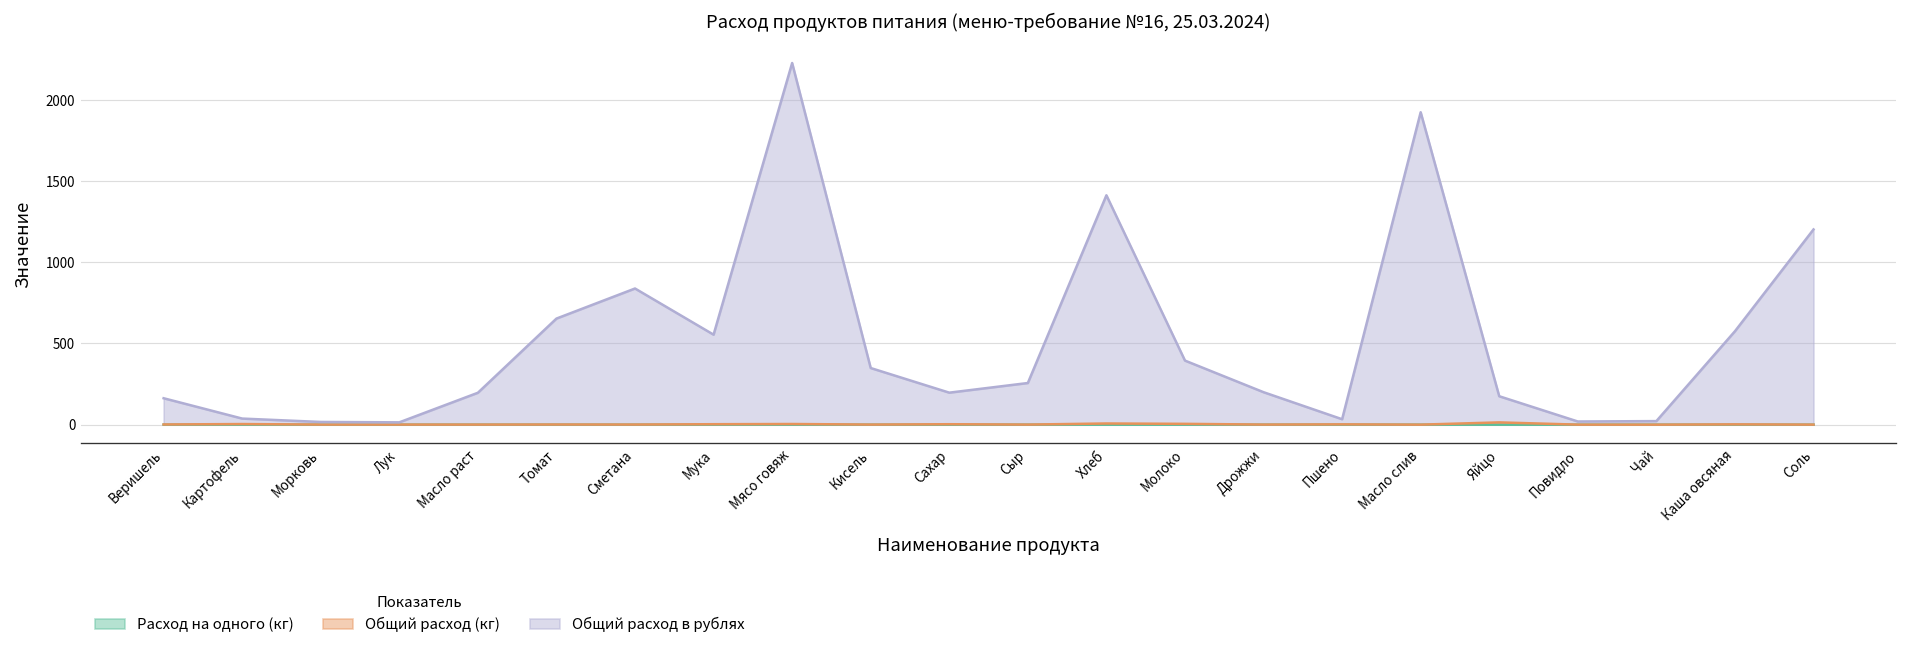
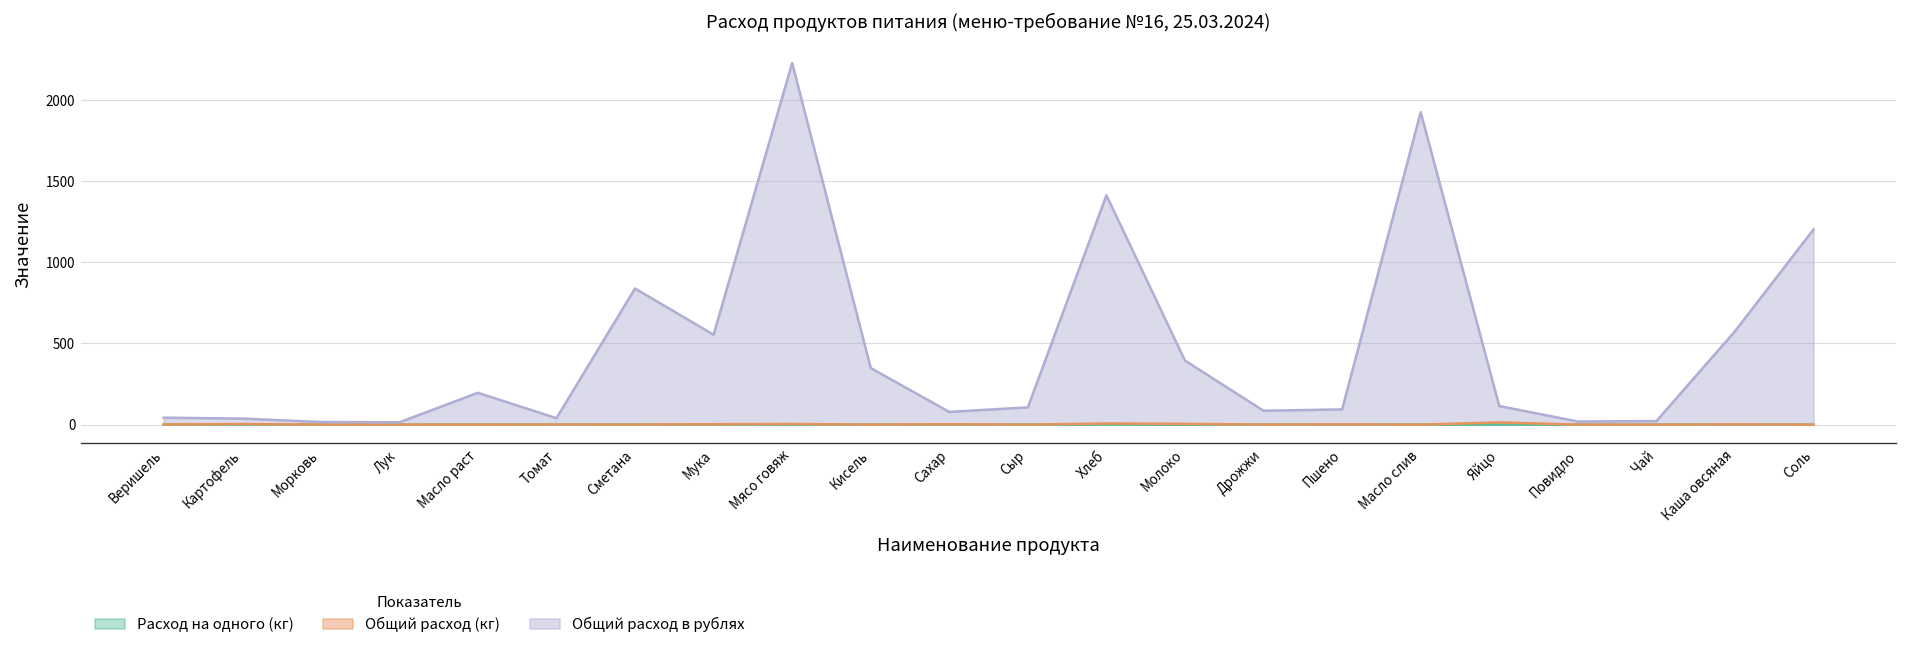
  {
    "Общий расход в рублях": {
-     "Веришель": 160,
+     "Веришель": 40,
      "Картофель": 40,
      "Масло раст": 200,
-     "Томат": 650,
+     "Томат": 40,
      "Сметана": 840,
      "Мука": 550,
      "Мясо говяж": 2230,
      "Кисель": 350,
-     "Сахар": 200,
-     "Сыр": 260,
+     "Сахар": 80,
+     "Сыр": 110,
      "Хлеб": 1410,
      "Молоко": 390,
-     "Дрожжи": 200,
-     "Пшено": 30,
+     "Дрожжи": 90,
+     "Пшено": 90,
      "Масло слив": 1920,
-     "Яйцо": 180,
+     "Яйцо": 110,
      "Повидло": 20,
      "Чай": 20,
      "Каша овсяная": 580,
      "Соль": 1200
    }
  }
